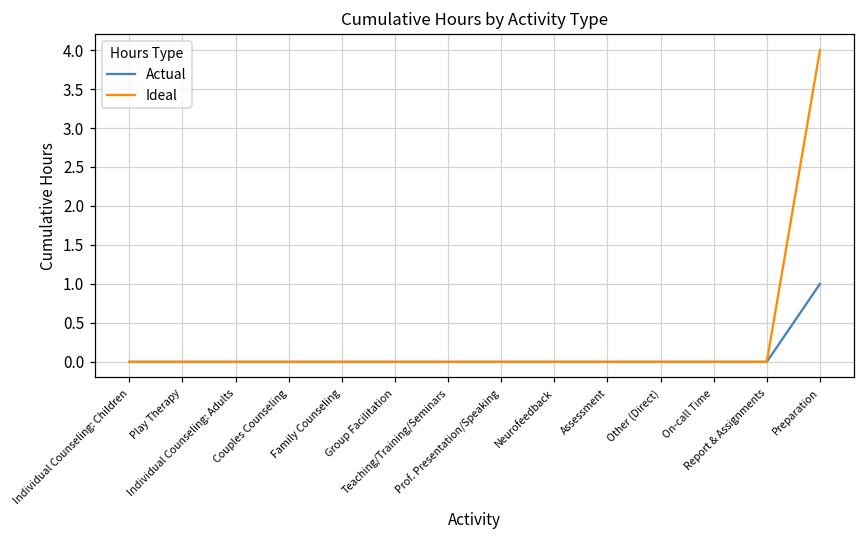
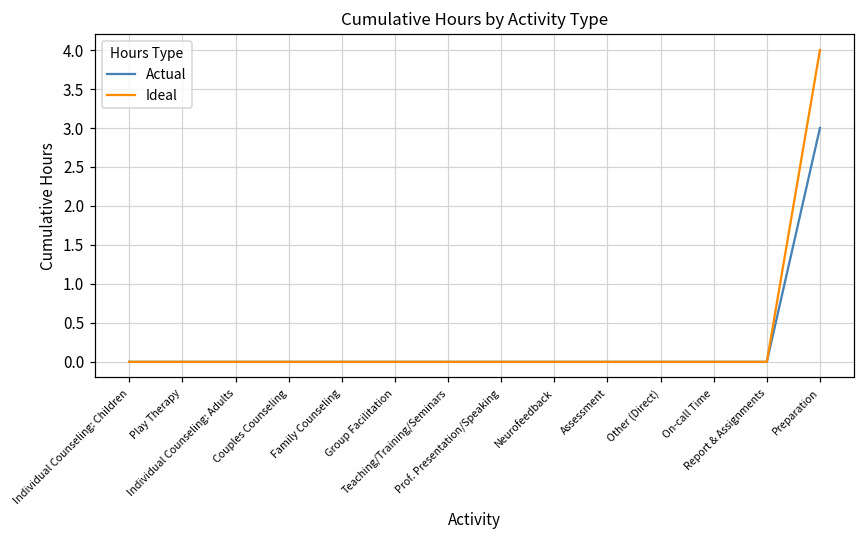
  {
    "Actual": {
-     "Preparation": 1
+     "Preparation": 3
    },
    "Ideal": {
      "Preparation": 4
    }
  }
